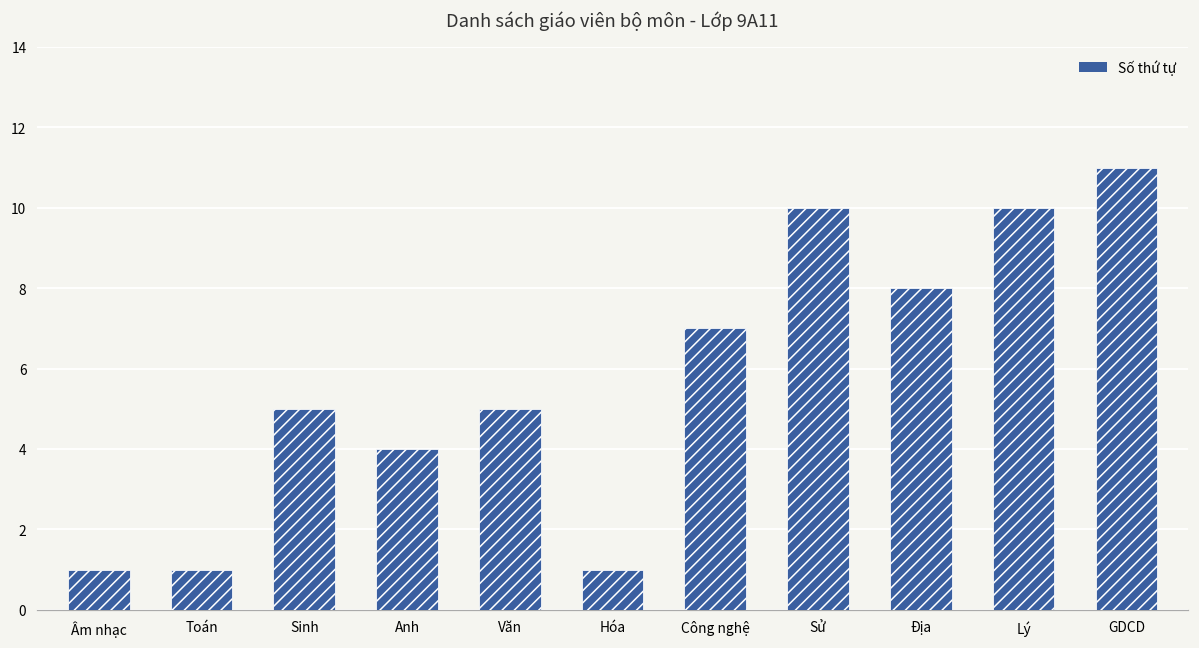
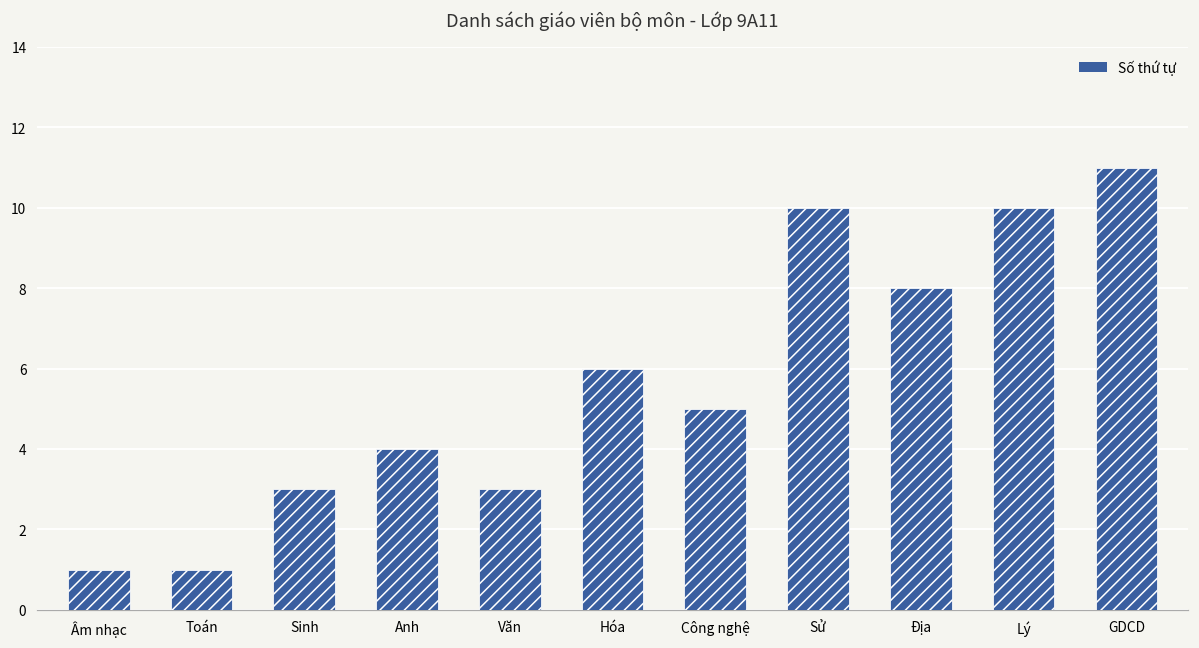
  {
    "Âm nhạc": 1,
    "Toán": 1,
-   "Sinh": 5,
+   "Sinh": 3,
    "Anh": 4,
-   "Văn": 5,
-   "Hóa": 1,
-   "Công nghệ": 7,
+   "Văn": 3,
+   "Hóa": 6,
+   "Công nghệ": 5,
    "Sử": 10,
    "Địa": 8,
    "Lý": 10,
    "GDCD": 11
  }
